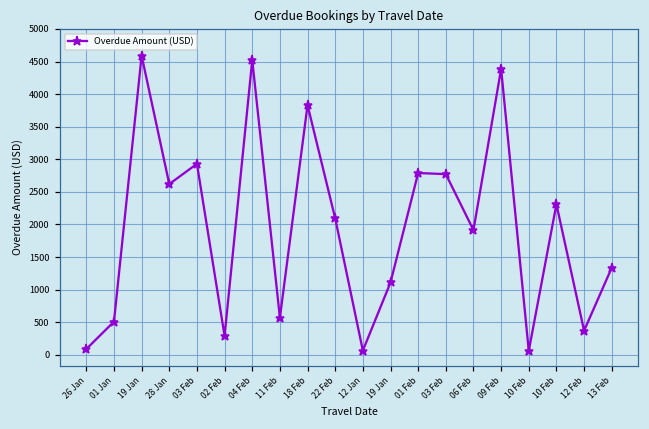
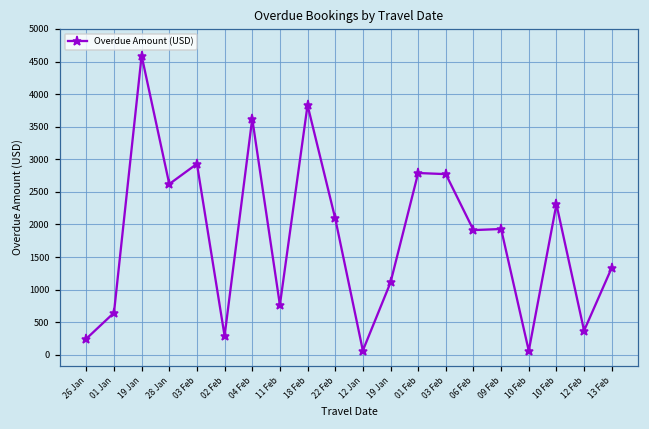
  {
-   "26 Jan": 100,
-   "01 Jan": 500,
+   "26 Jan": 200,
+   "01 Jan": 600,
    "28 Jan": 2600,
    "02 Feb": 300,
-   "04 Feb": 4500,
-   "11 Feb": 600,
+   "04 Feb": 3600,
+   "11 Feb": 800,
    "18 Feb": 3800,
    "22 Feb": 2100,
    "12 Jan": 100,
    "01 Feb": 2800,
    "06 Feb": 1900,
-   "09 Feb": 4400,
+   "09 Feb": 1900,
    "12 Feb": 400,
    "13 Feb": 1300
  }
